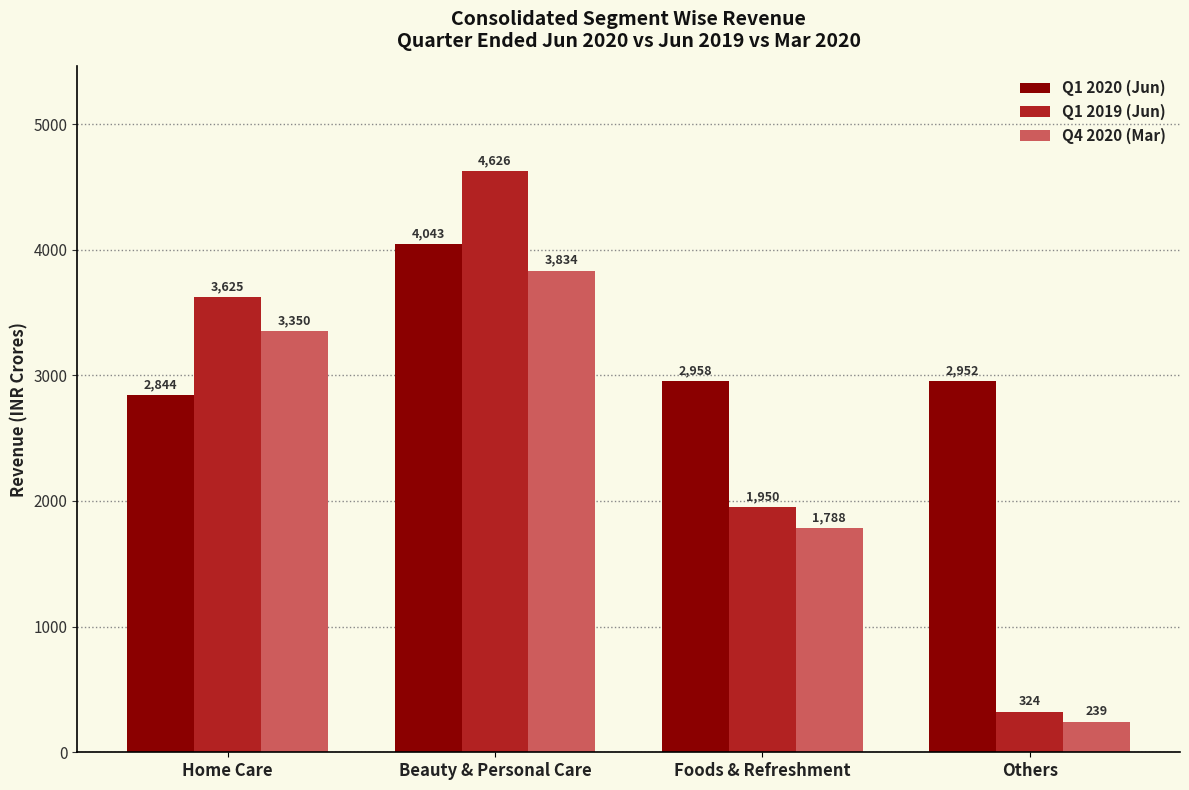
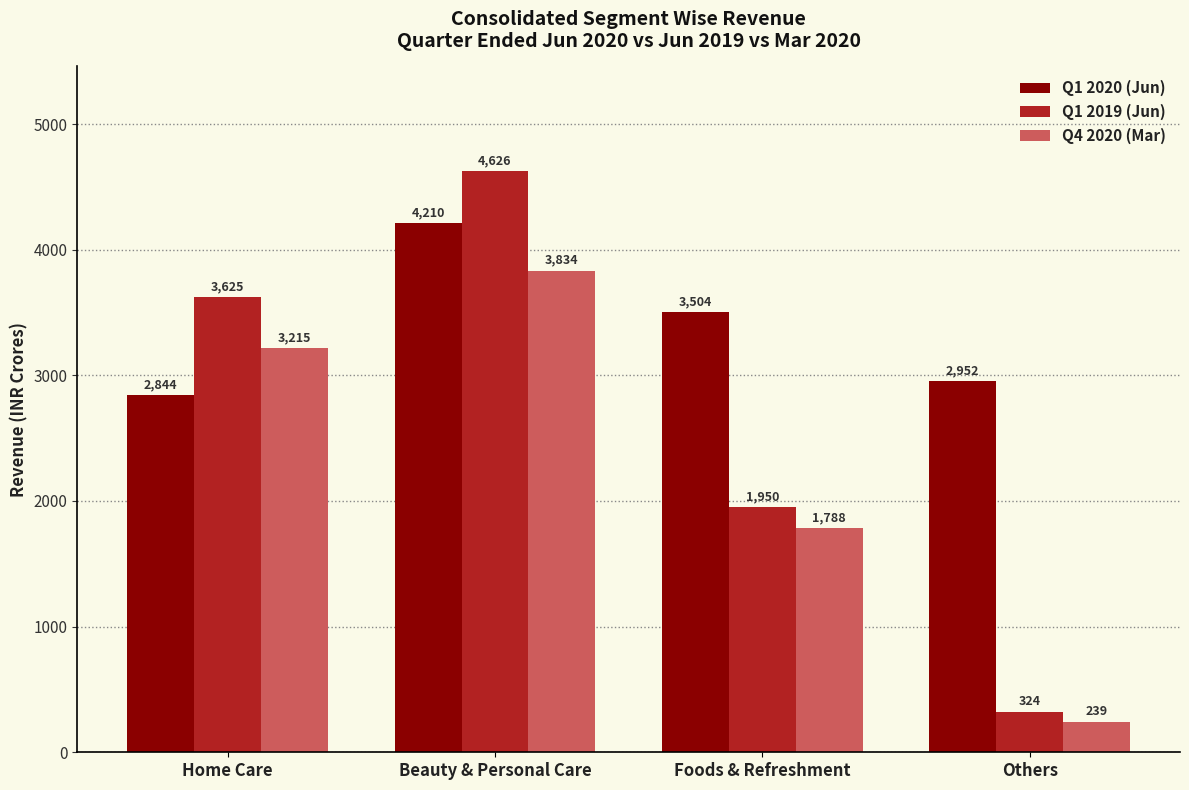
  {
    "Q1 2020 (Jun)": {
      "Home Care": "2,844",
-     "Beauty & Personal Care": "4,043",
-     "Foods & Refreshment": "2,958",
+     "Beauty & Personal Care": "4,210",
+     "Foods & Refreshment": "3,504",
      "Others": "2,952"
    },
    "Q1 2019 (Jun)": {
      "Home Care": "3,625",
      "Beauty & Personal Care": "4,626",
      "Foods & Refreshment": "1,950",
      "Others": "324"
    },
    "Q4 2020 (Mar)": {
-     "Home Care": "3,350",
+     "Home Care": "3,215",
      "Beauty & Personal Care": "3,834",
      "Foods & Refreshment": "1,788",
      "Others": "239"
    }
  }
